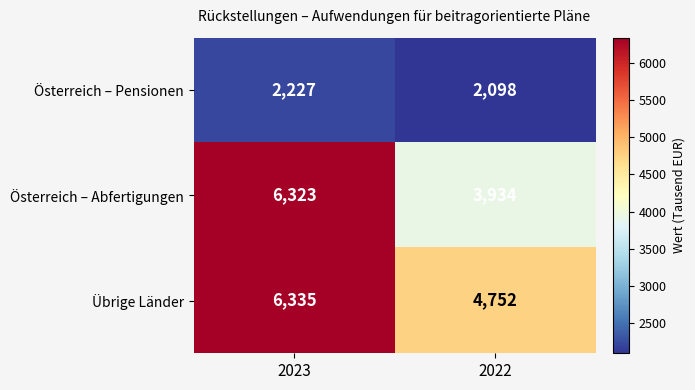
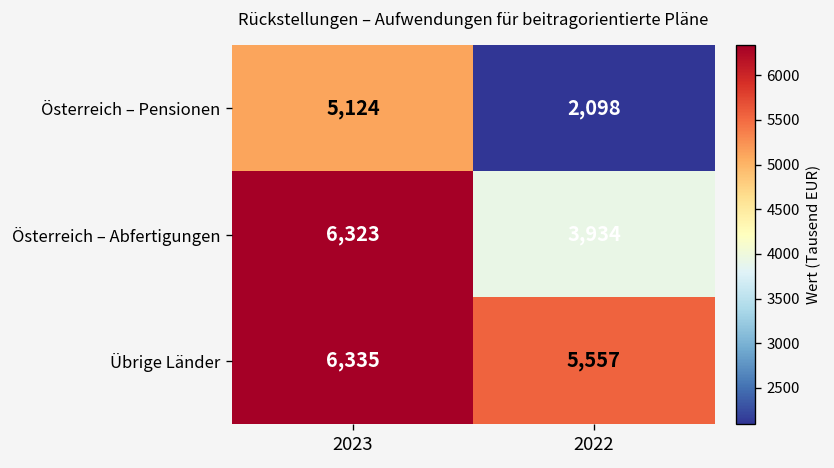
  {
    "Österreich – Pensionen": {
-     "2023": "2,227",
+     "2023": "5,124",
      "2022": "2,098"
    },
    "Österreich – Abfertigungen": {
      "2023": "6,323"
    },
    "Übrige Länder": {
      "2023": "6,335",
-     "2022": "4,752"
+     "2022": "5,557"
    }
  }
